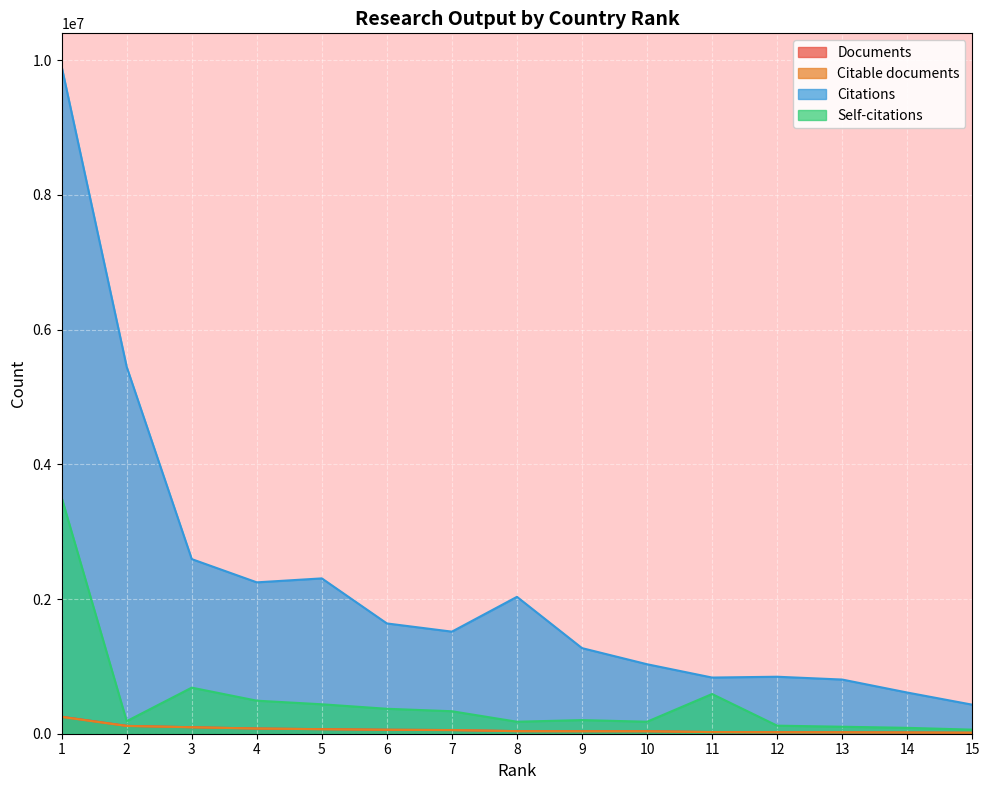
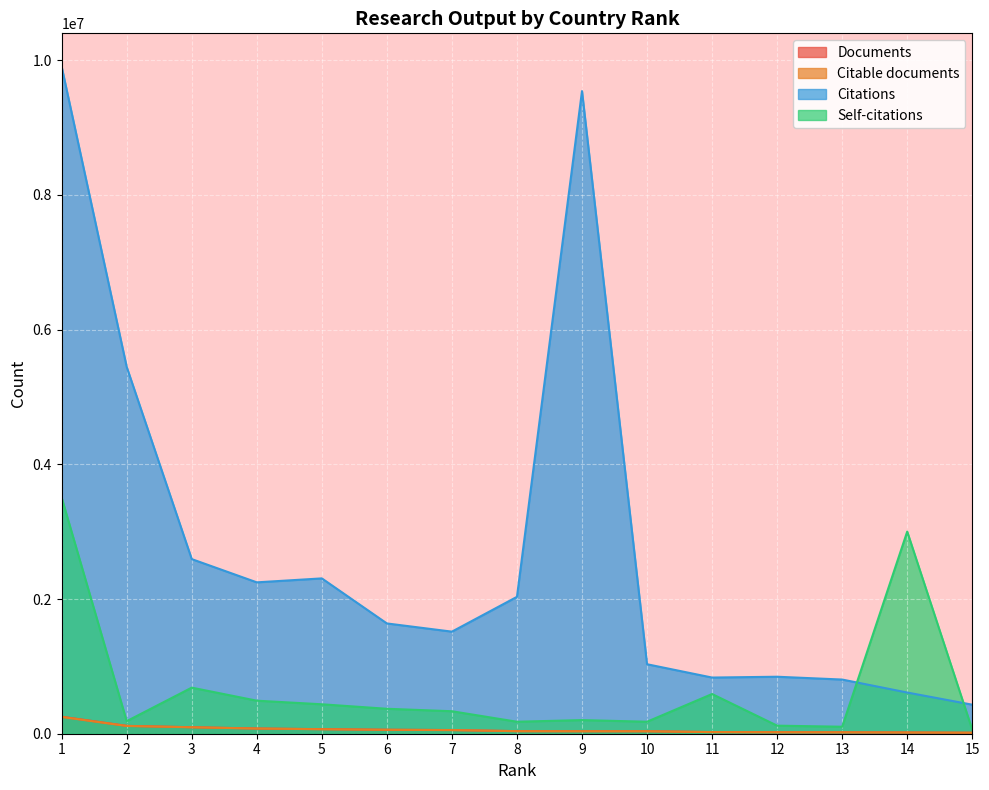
  {
    "Citations": {
      "1": 9900000,
      "2": 5400000,
      "3": 2600000,
      "4": 2200000,
      "5": 2300000,
      "6": 1600000,
      "7": 1500000,
      "8": 2000000,
-     "9": 1300000,
+     "9": 9500000,
      "10": 1000000,
      "11": 800000,
      "12": 800000,
      "13": 800000,
      "14": 600000,
      "15": 400000
    },
    "Self-citations": {
      "1": 3500000,
      "2": 200000,
      "3": 700000,
      "4": 500000,
      "5": 400000,
      "6": 400000,
      "7": 300000,
      "8": 200000,
      "9": 200000,
      "10": 200000,
      "11": 600000,
      "12": 100000,
      "13": 100000,
-     "14": 100000,
+     "14": 3000000,
      "15": 100000
    }
  }
